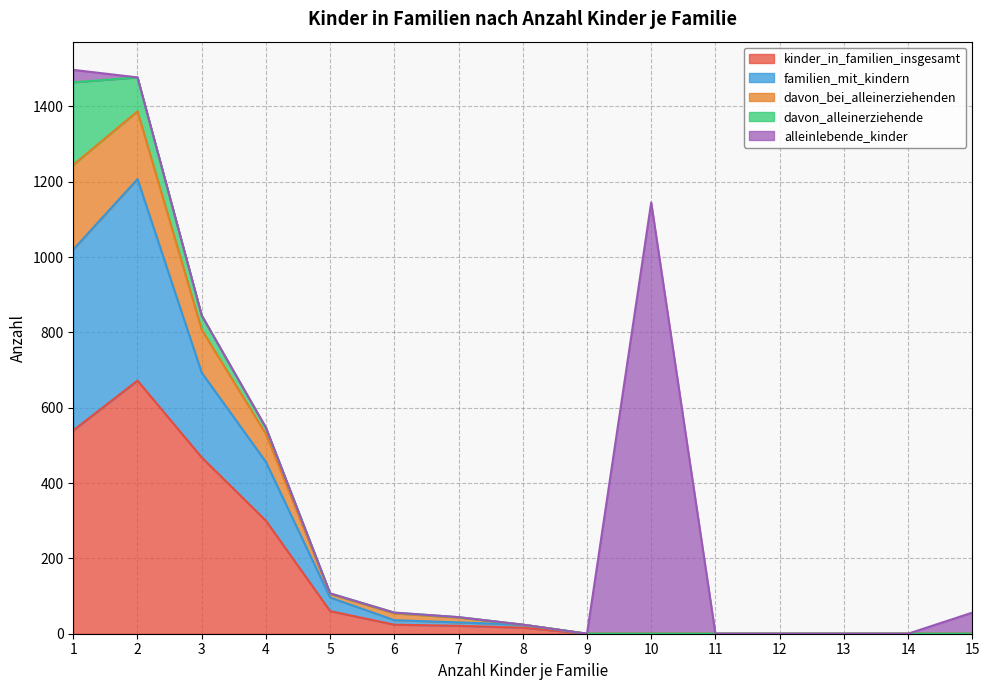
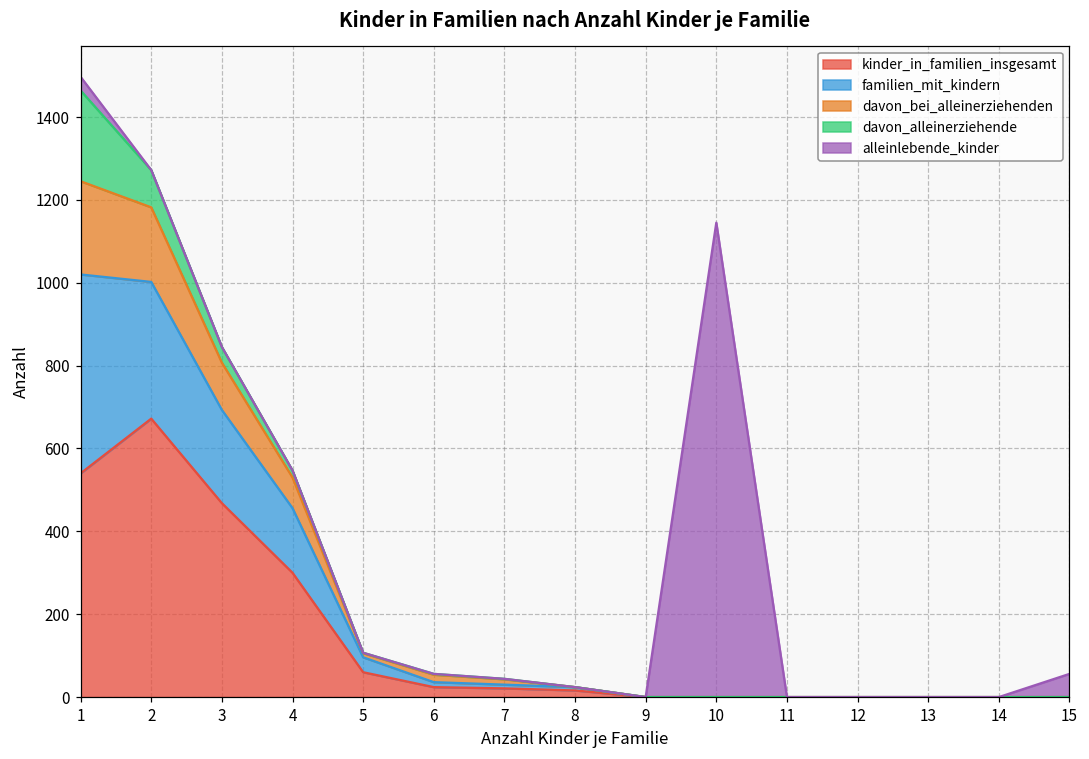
  {
    "familien_mit_kindern": {
      "1": 480,
-     "2": 540,
+     "2": 330,
      "3": 230,
      "4": 160,
      "5": 40,
      "6": 10,
      "7": 10
    },
    "davon_alleinerziehende": {
      "1": 220
    },
    "alleinlebende_kinder": {
      "1": 30,
      "10": 1150,
      "15": 60
    }
  }
